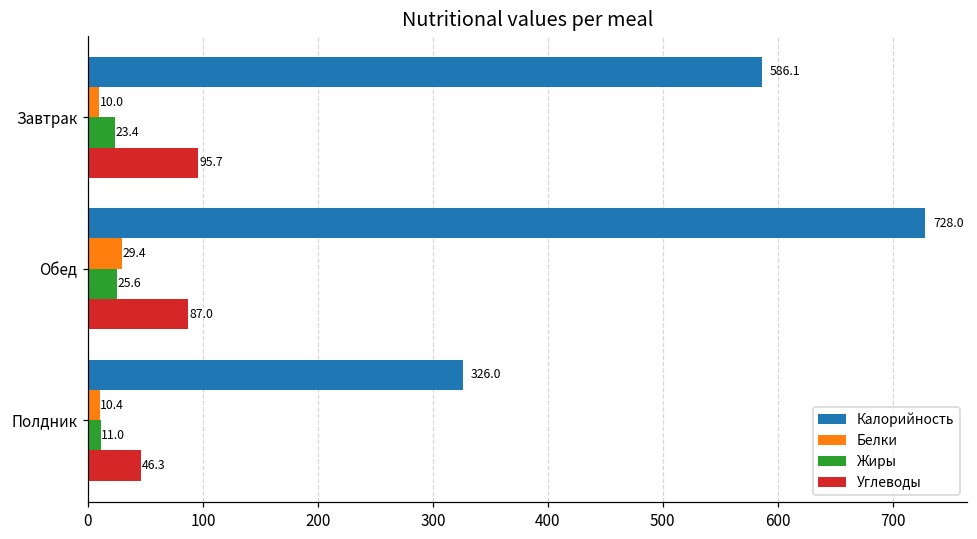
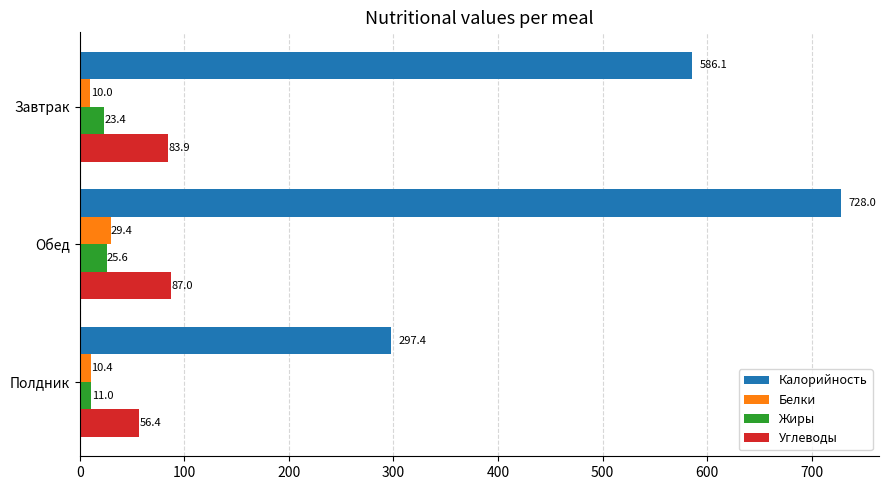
  {
    "Калорийность": {
      "Завтрак": 586.1,
      "Обед": 728.0,
-     "Полдник": 326.0
+     "Полдник": 297.4
    },
    "Белки": {
      "Завтрак": 10.0,
      "Обед": 29.4,
      "Полдник": 10.4
    },
    "Жиры": {
      "Завтрак": 23.4,
      "Обед": 25.6,
      "Полдник": 11.0
    },
    "Углеводы": {
-     "Завтрак": 95.7,
+     "Завтрак": 83.9,
      "Обед": 87.0,
-     "Полдник": 46.3
+     "Полдник": 56.4
    }
  }
